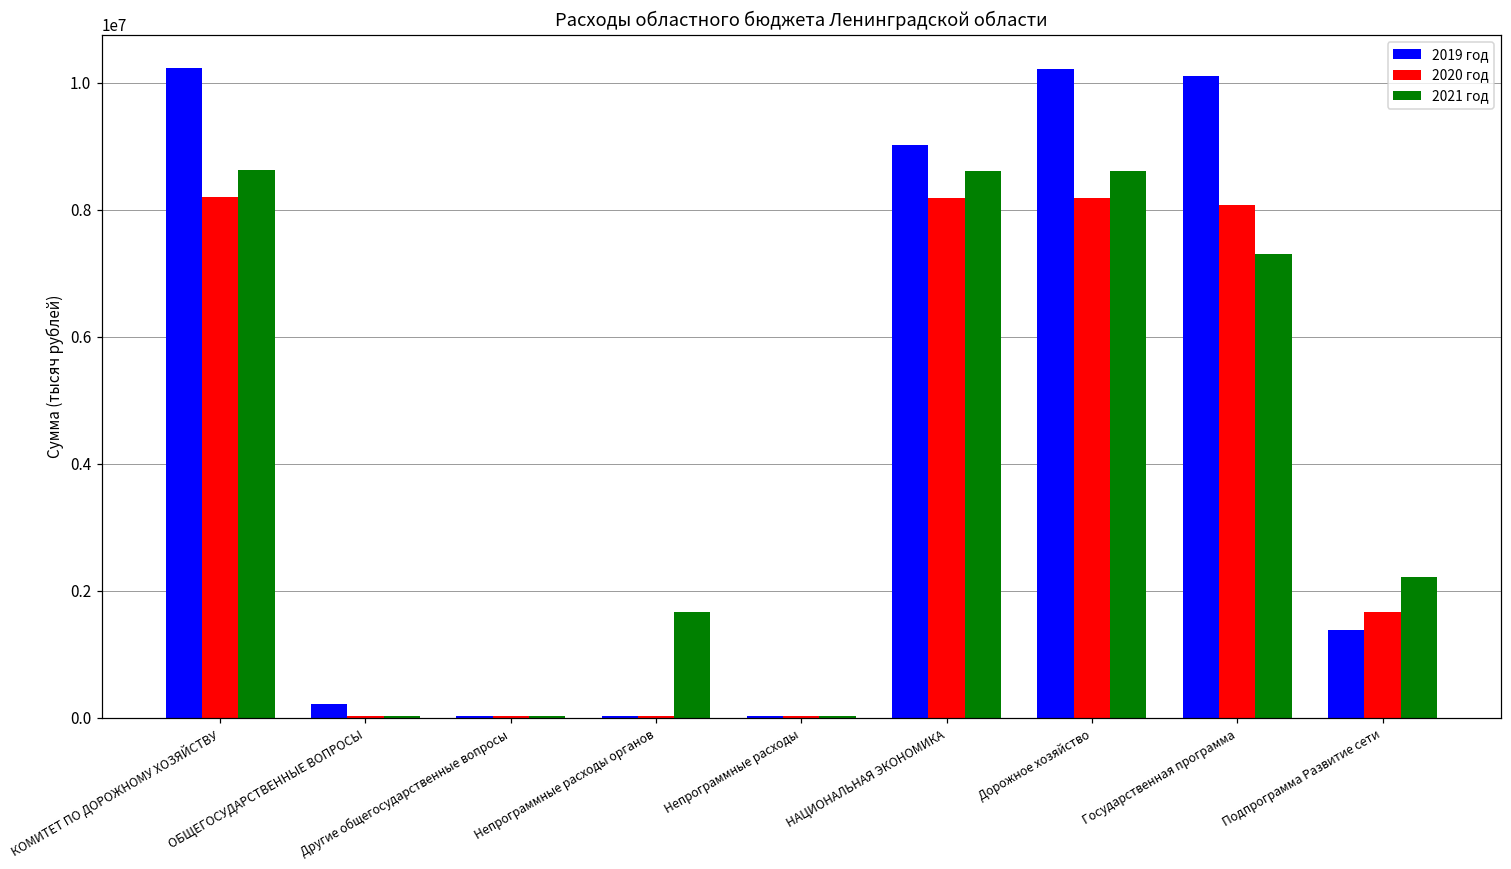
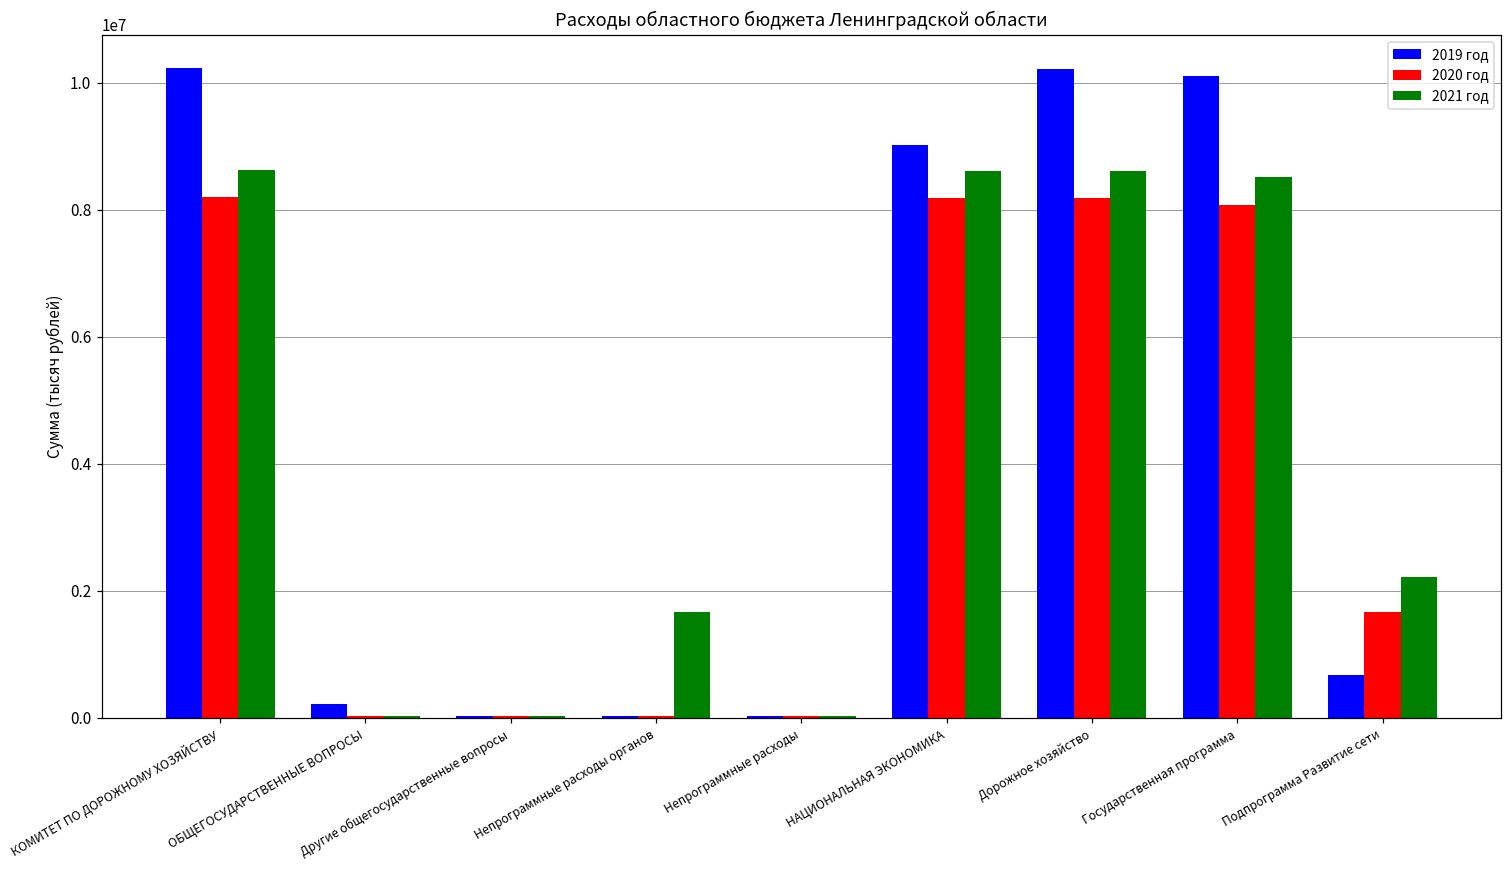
  {
    "2019 год": {
      "КОМИТЕТ ПО ДОРОЖНОМУ ХОЗЯЙСТВУ": 10200000,
      "ОБЩЕГОСУДАРСТВЕННЫЕ ВОПРОСЫ": 200000,
      "НАЦИОНАЛЬНАЯ ЭКОНОМИКА": 9000000,
      "Дорожное хозяйство": 10200000,
      "Государственная программа": 10100000,
-     "Подпрограмма Развитие сети": 1400000
+     "Подпрограмма Развитие сети": 700000
    },
    "2020 год": {
      "КОМИТЕТ ПО ДОРОЖНОМУ ХОЗЯЙСТВУ": 8200000,
      "НАЦИОНАЛЬНАЯ ЭКОНОМИКА": 8200000,
      "Дорожное хозяйство": 8200000,
      "Государственная программа": 8100000,
      "Подпрограмма Развитие сети": 1700000
    },
    "2021 год": {
      "КОМИТЕТ ПО ДОРОЖНОМУ ХОЗЯЙСТВУ": 8600000,
      "Непрограммные расходы органов": 1700000,
      "НАЦИОНАЛЬНАЯ ЭКОНОМИКА": 8600000,
      "Дорожное хозяйство": 8600000,
-     "Государственная программа": 7300000,
+     "Государственная программа": 8500000,
      "Подпрограмма Развитие сети": 2200000
    }
  }
